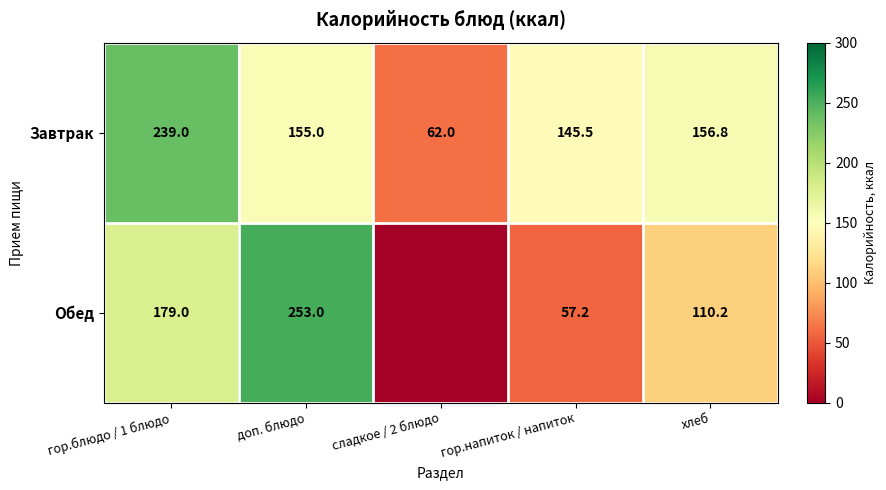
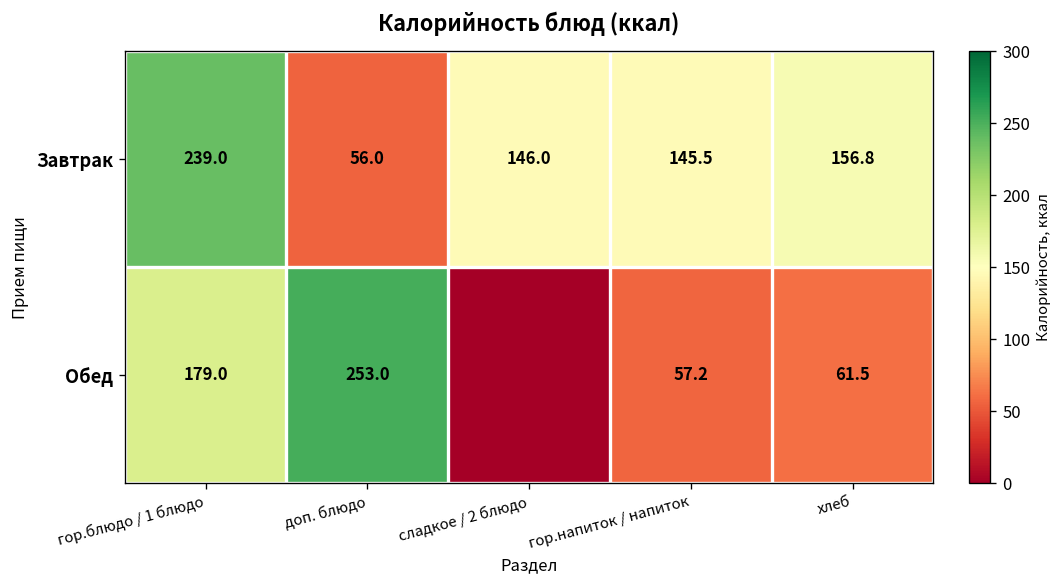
  {
    "Завтрак": {
      "гор.блюдо / 1 блюдо": 239.0,
-     "доп. блюдо": 155.0,
-     "сладкое / 2 блюдо": 62.0,
+     "доп. блюдо": 56.0,
+     "сладкое / 2 блюдо": 146.0,
      "гор.напиток / напиток": 145.5,
      "хлеб": 156.8
    },
    "Обед": {
      "гор.блюдо / 1 блюдо": 179.0,
      "доп. блюдо": 253.0,
      "гор.напиток / напиток": 57.2,
-     "хлеб": 110.2
+     "хлеб": 61.5
    }
  }
